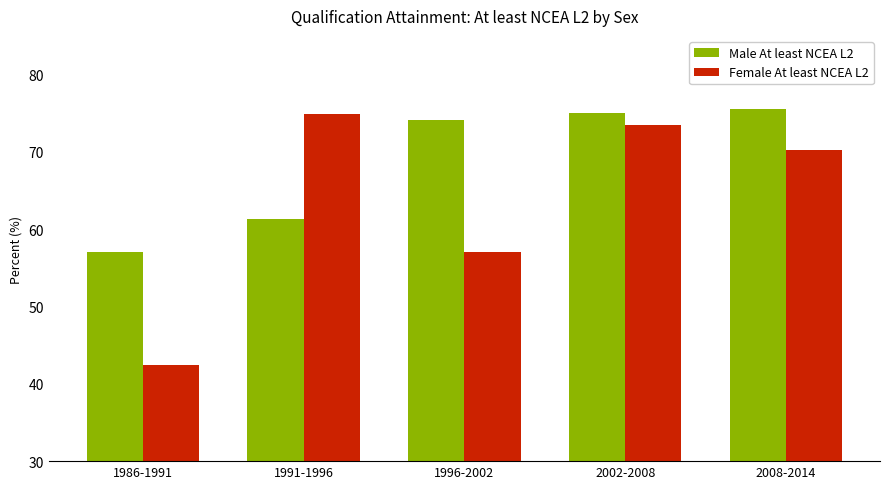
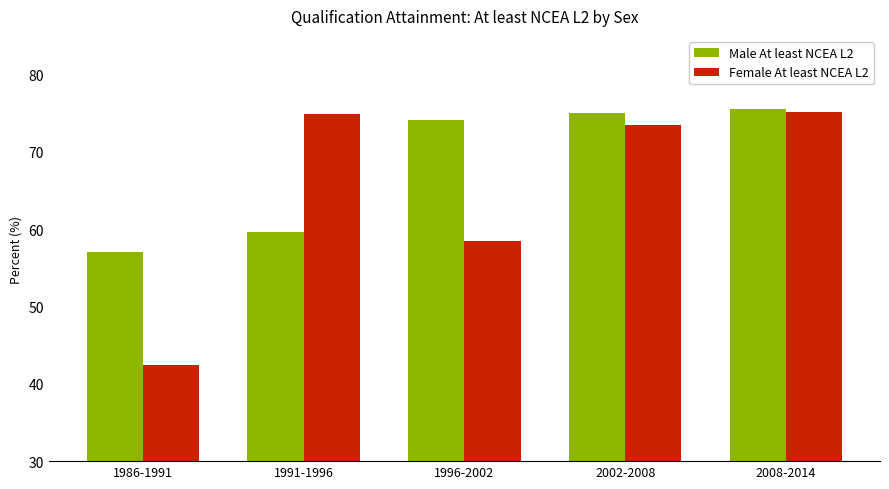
  {
    "Male At least NCEA L2": {
      "1986-1991": 57,
-     "1991-1996": 61,
+     "1991-1996": 60,
      "1996-2002": 74,
      "2002-2008": 75,
      "2008-2014": 76
    },
    "Female At least NCEA L2": {
      "1986-1991": 42,
      "1991-1996": 75,
-     "1996-2002": 57,
+     "1996-2002": 59,
      "2002-2008": 74,
-     "2008-2014": 70
+     "2008-2014": 75
    }
  }
